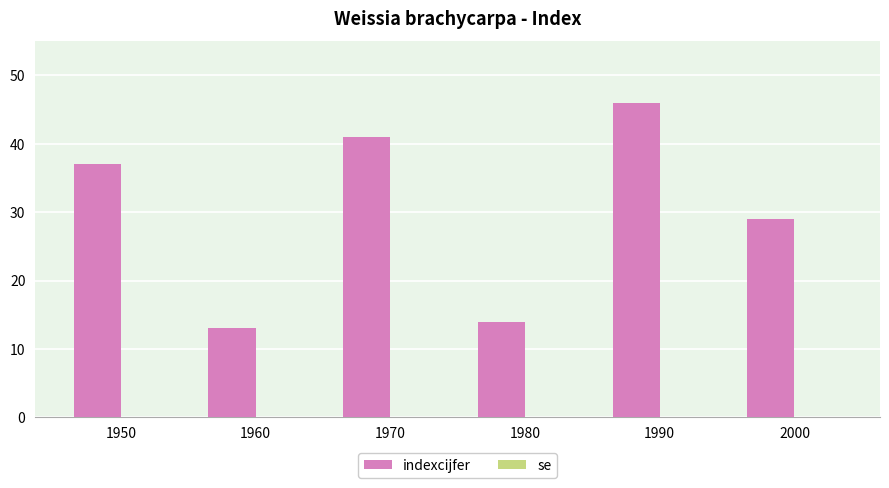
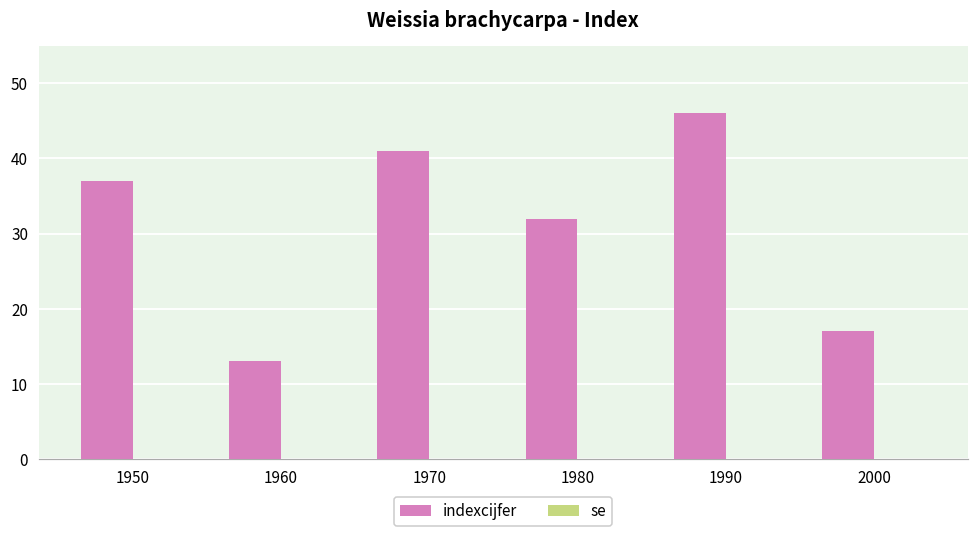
  {
    "indexcijfer": {
      "1950": 37,
      "1960": 13,
      "1970": 41,
-     "1980": 14,
+     "1980": 32,
      "1990": 46,
-     "2000": 29
+     "2000": 17
    },
    "se": {
      "1950": 0,
      "1960": 0,
      "1970": 0,
      "1980": 0,
      "1990": 0,
      "2000": 0
    }
  }
